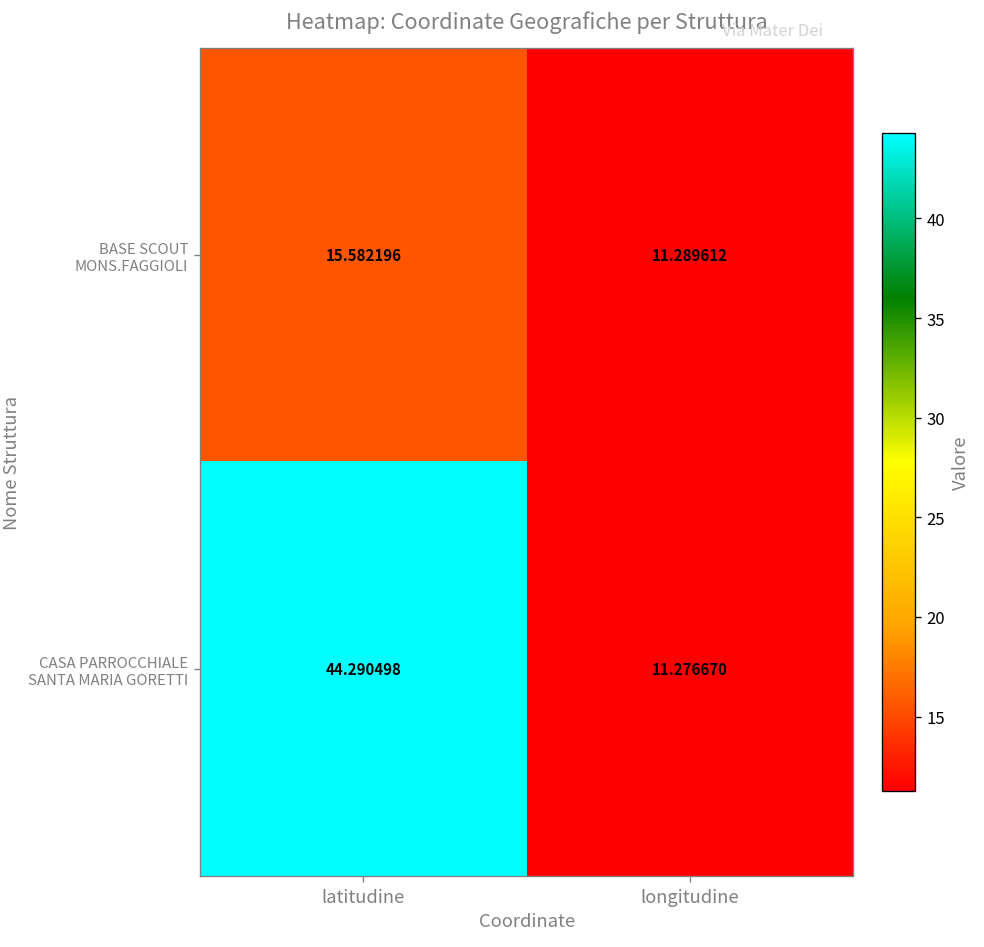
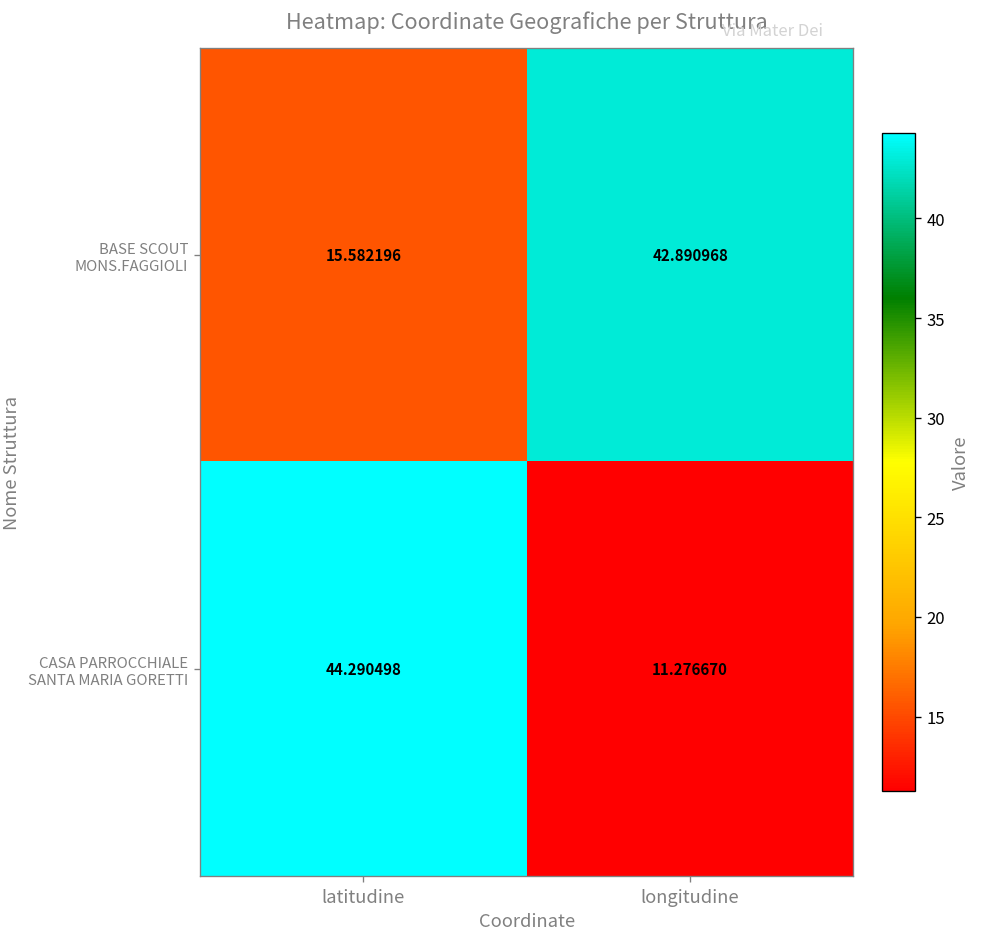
  {
    "BASE SCOUT MONS.FAGGIOLI": {
      "latitudine": 15.582196,
-     "longitudine": 11.289612
+     "longitudine": 42.890968
    },
    "CASA PARROCCHIALE SANTA MARIA GORETTI": {
      "latitudine": 44.290498,
      "longitudine": 11.276670
    }
  }
